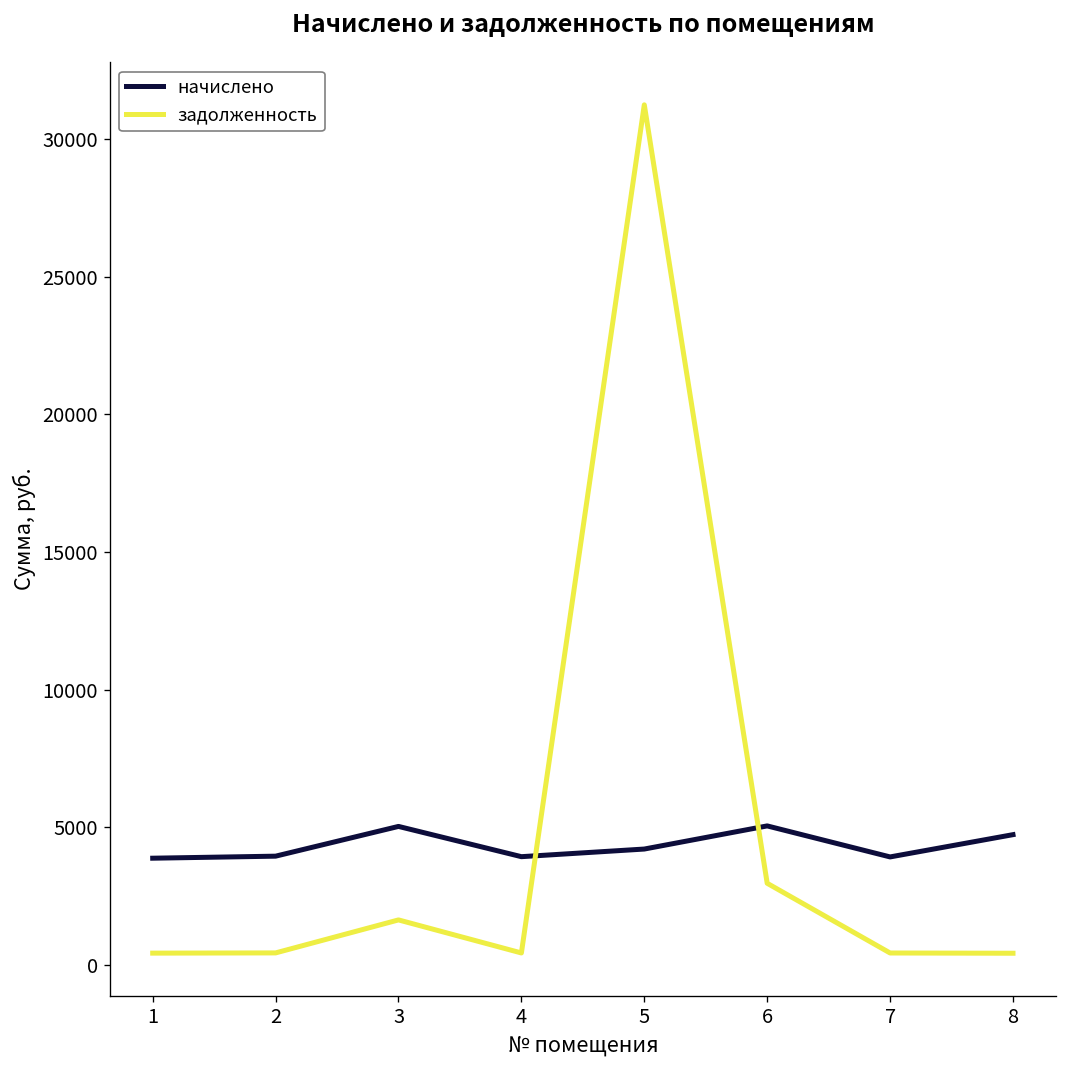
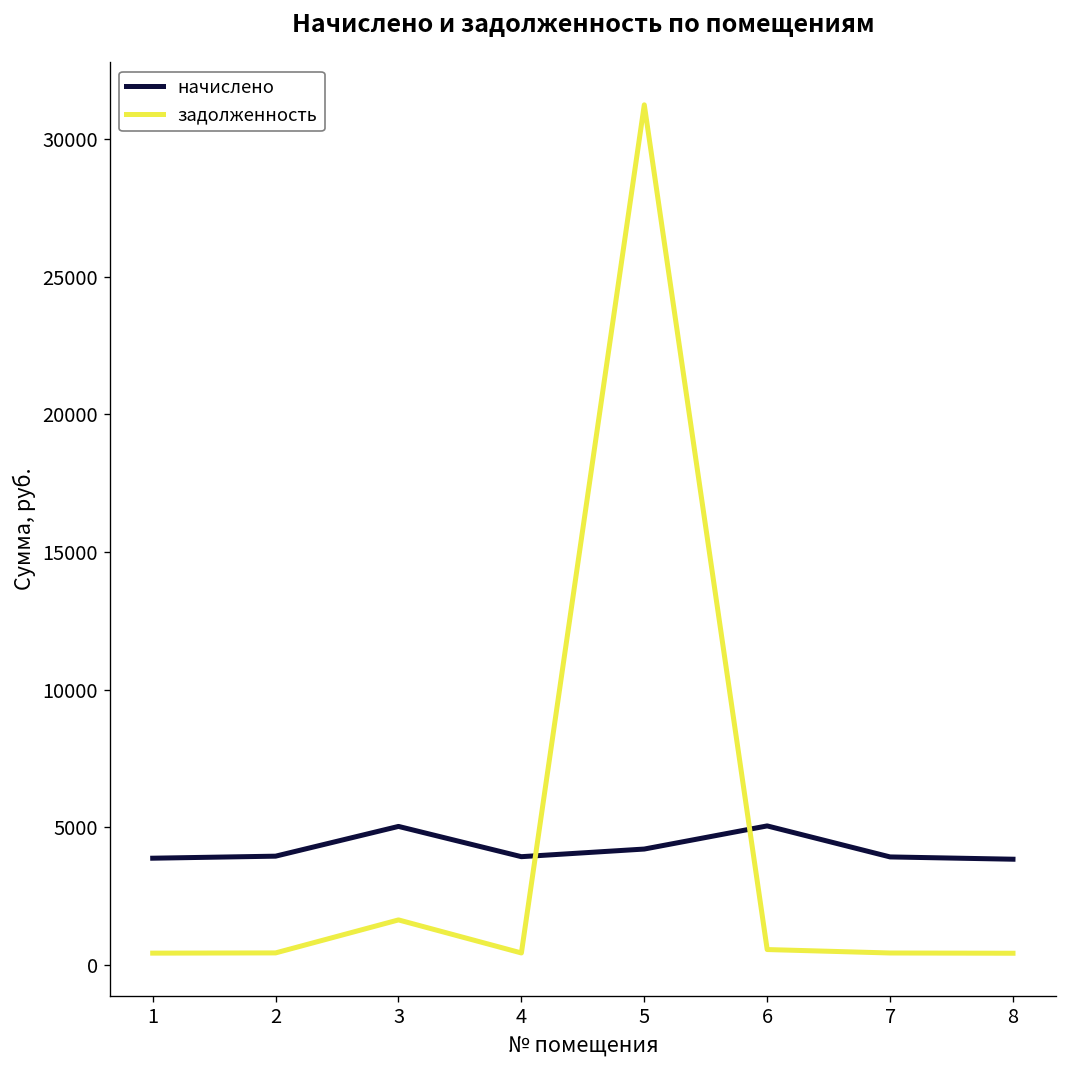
  {
    "начислено": {
      "1": 3900,
      "2": 4000,
      "3": 5000,
      "4": 3900,
      "5": 4200,
      "6": 5100,
      "7": 3900,
-     "8": 4700
+     "8": 3800
    },
    "задолженность": {
      "1": 400,
      "2": 400,
      "3": 1600,
      "4": 400,
      "5": 31200,
-     "6": 3000,
+     "6": 600,
      "7": 400,
      "8": 400
    }
  }
